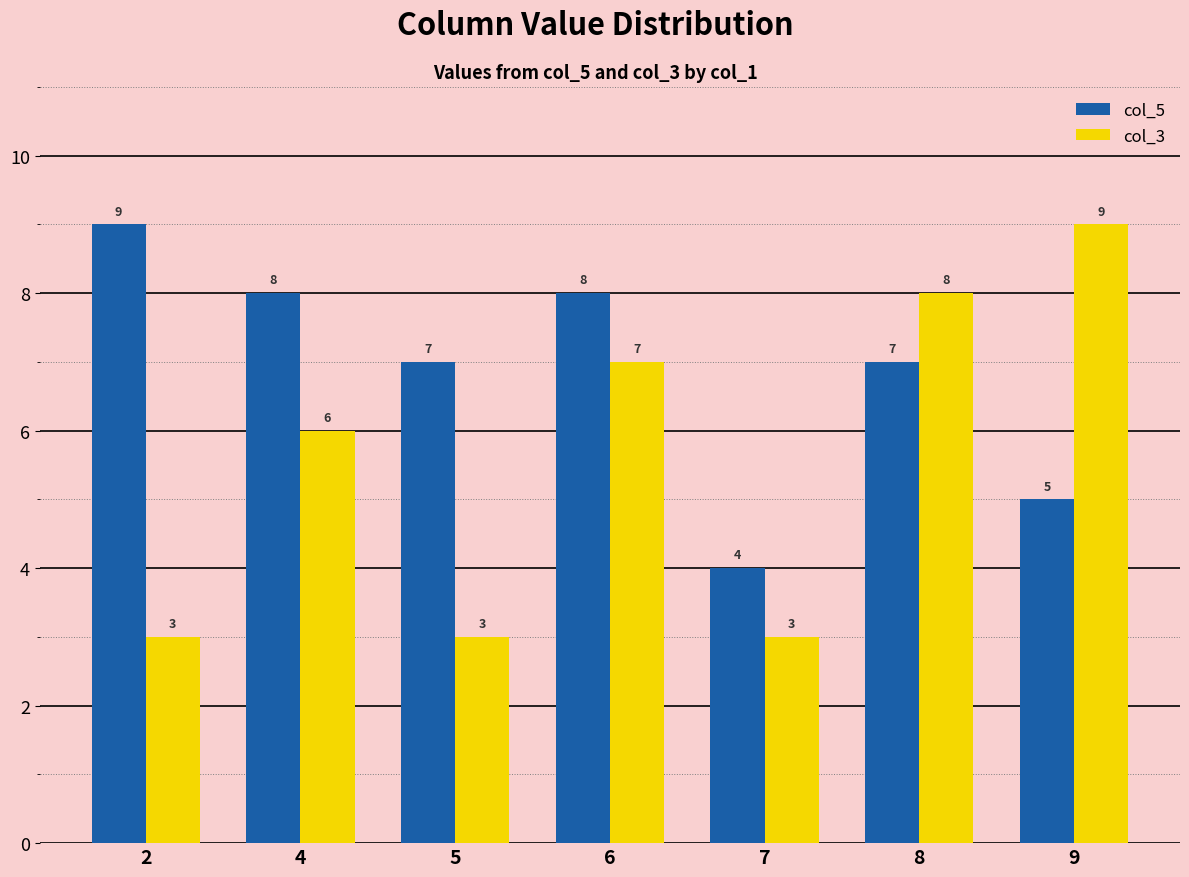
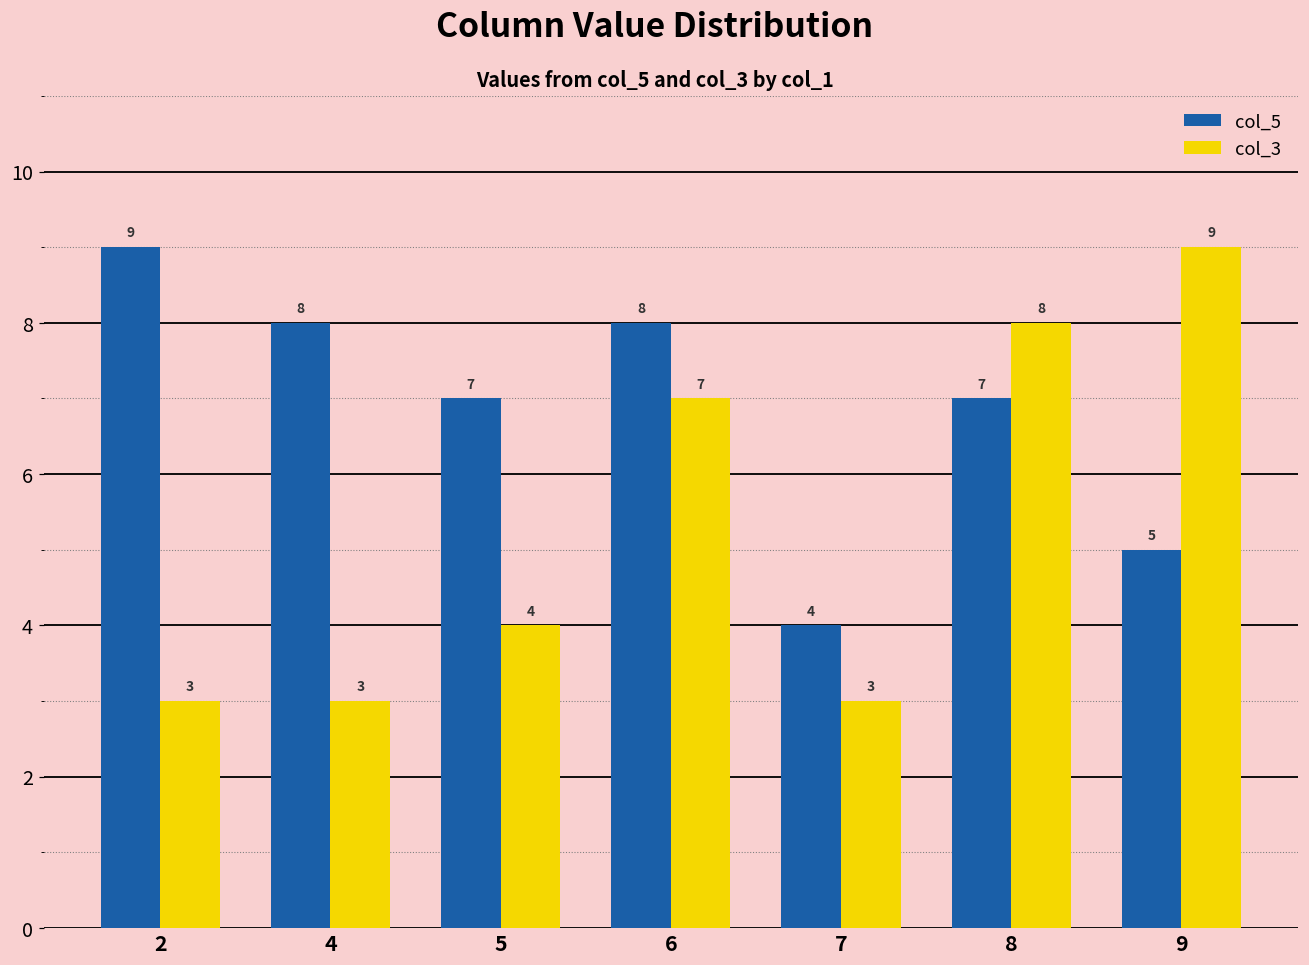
  {
    "col_5": {
      "2": 9,
      "4": 8,
      "5": 7,
      "6": 8,
      "7": 4,
      "8": 7,
      "9": 5
    },
    "col_3": {
      "2": 3,
-     "4": 6,
-     "5": 3,
+     "4": 3,
+     "5": 4,
      "6": 7,
      "7": 3,
      "8": 8,
      "9": 9
    }
  }
